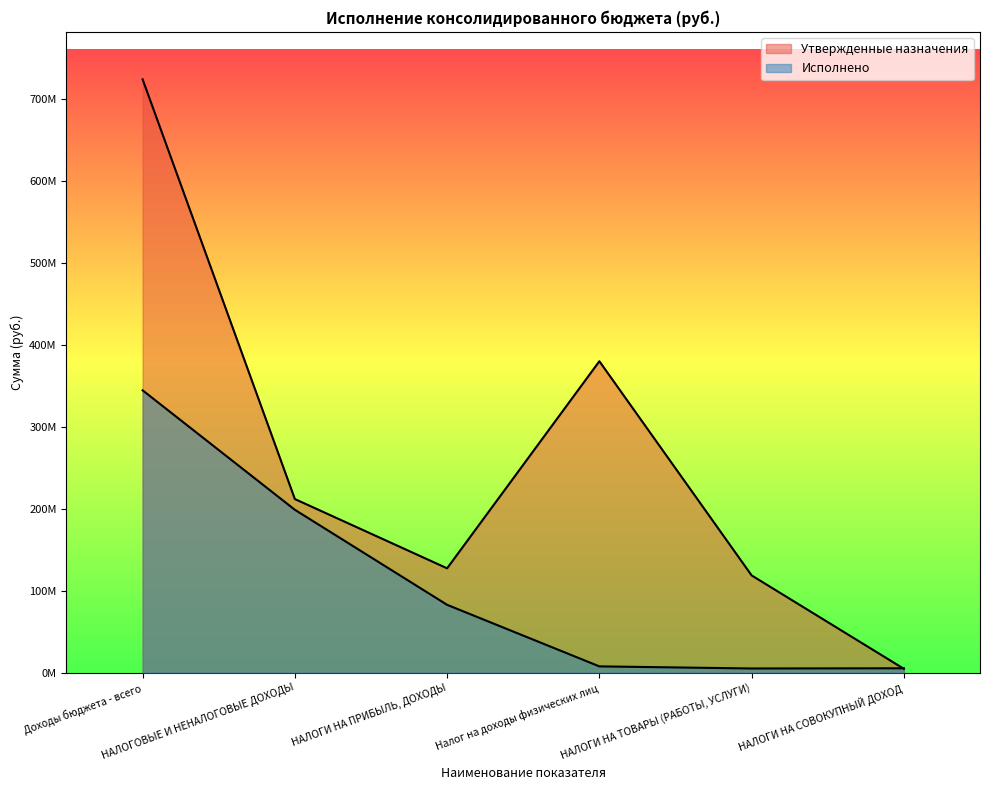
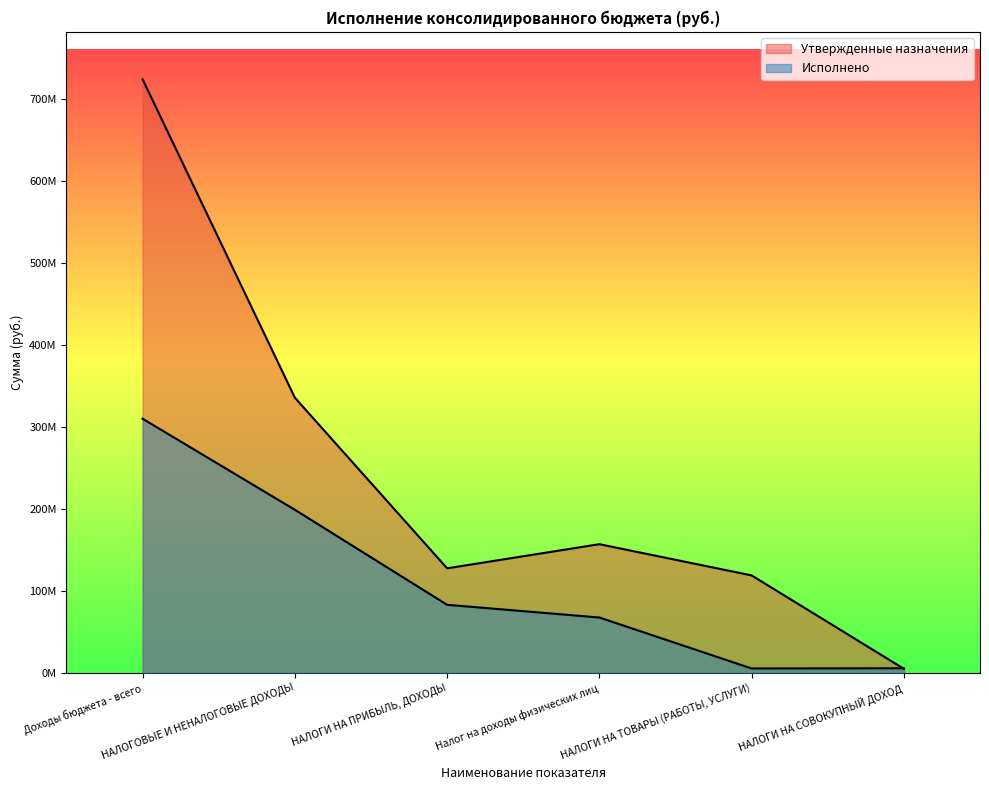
  {
    "Утвержденные назначения": {
      "Доходы бюджета - всего": 720000000,
-     "НАЛОГОВЫЕ И НЕНАЛОГОВЫЕ ДОХОДЫ": 210000000,
+     "НАЛОГОВЫЕ И НЕНАЛОГОВЫЕ ДОХОДЫ": 340000000,
      "НАЛОГИ НА ПРИБЫЛЬ, ДОХОДЫ": 130000000,
-     "Налог на доходы физических лиц": 380000000,
+     "Налог на доходы физических лиц": 160000000,
      "НАЛОГИ НА ТОВАРЫ (РАБОТЫ, УСЛУГИ)": 120000000
    },
    "Исполнено": {
-     "Доходы бюджета - всего": 340000000,
+     "Доходы бюджета - всего": 310000000,
      "НАЛОГОВЫЕ И НЕНАЛОГОВЫЕ ДОХОДЫ": 200000000,
      "НАЛОГИ НА ПРИБЫЛЬ, ДОХОДЫ": 80000000,
-     "Налог на доходы физических лиц": 10000000,
+     "Налог на доходы физических лиц": 70000000,
      "НАЛОГИ НА ТОВАРЫ (РАБОТЫ, УСЛУГИ)": 10000000
    }
  }
